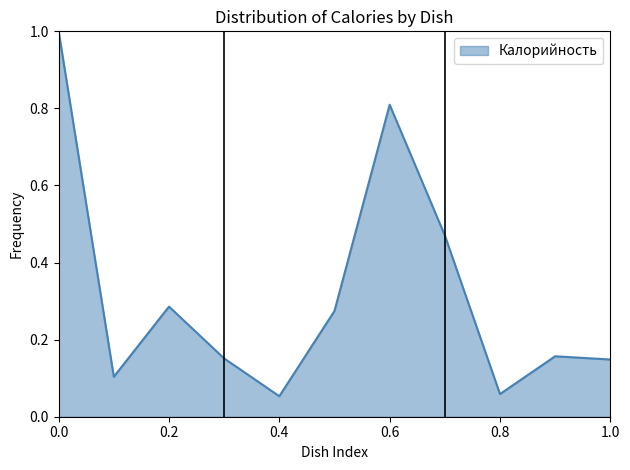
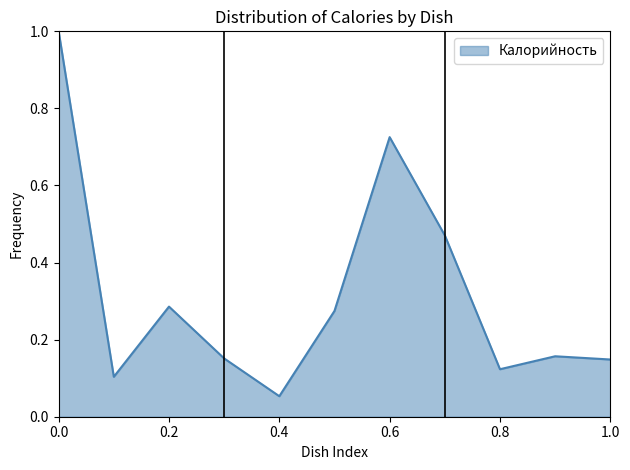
  {
    "0.0": 1.00,
    "0.2": 0.29,
    "0.4": 0.05,
-   "0.6": 0.81,
-   "0.8": 0.06,
+   "0.6": 0.73,
+   "0.8": 0.12,
    "1.0": 0.15
  }
